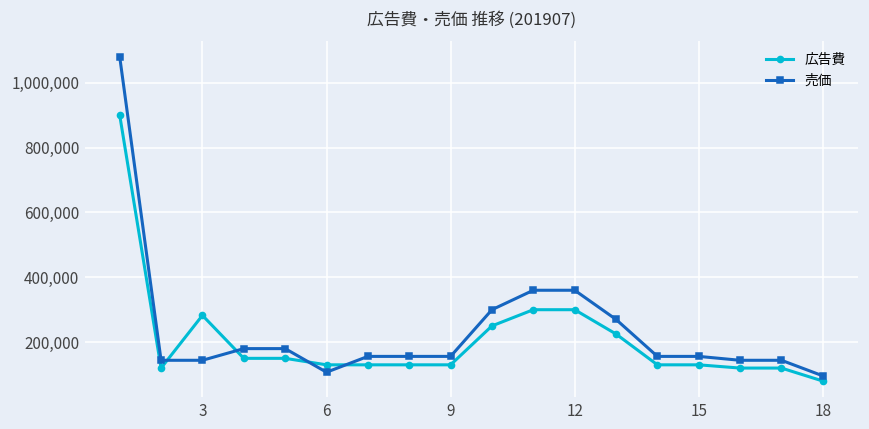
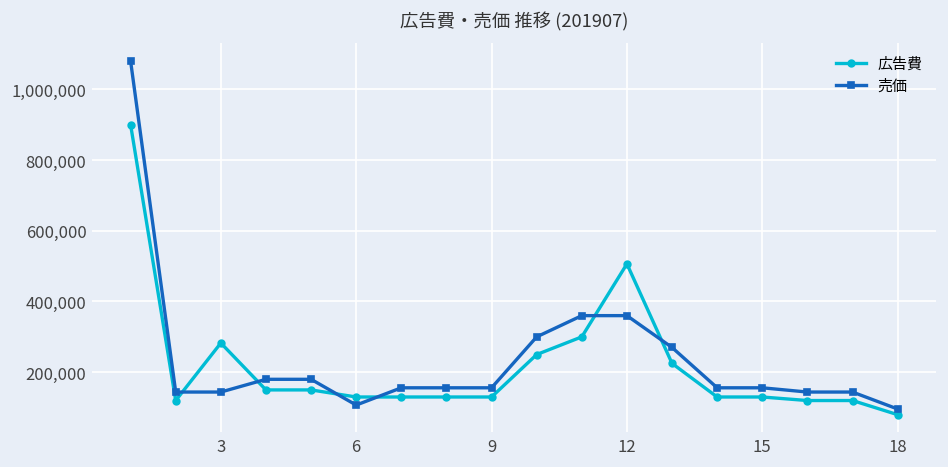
  {
    "広告費": {
      "3": "280,000",
      "6": "130,000",
      "9": "130,000",
-     "12": "300,000",
+     "12": "510,000",
      "15": "130,000",
      "18": "80,000"
    },
    "売価": {
      "3": "140,000",
      "6": "110,000",
      "9": "160,000",
      "12": "360,000",
      "15": "160,000",
      "18": "100,000"
    }
  }
